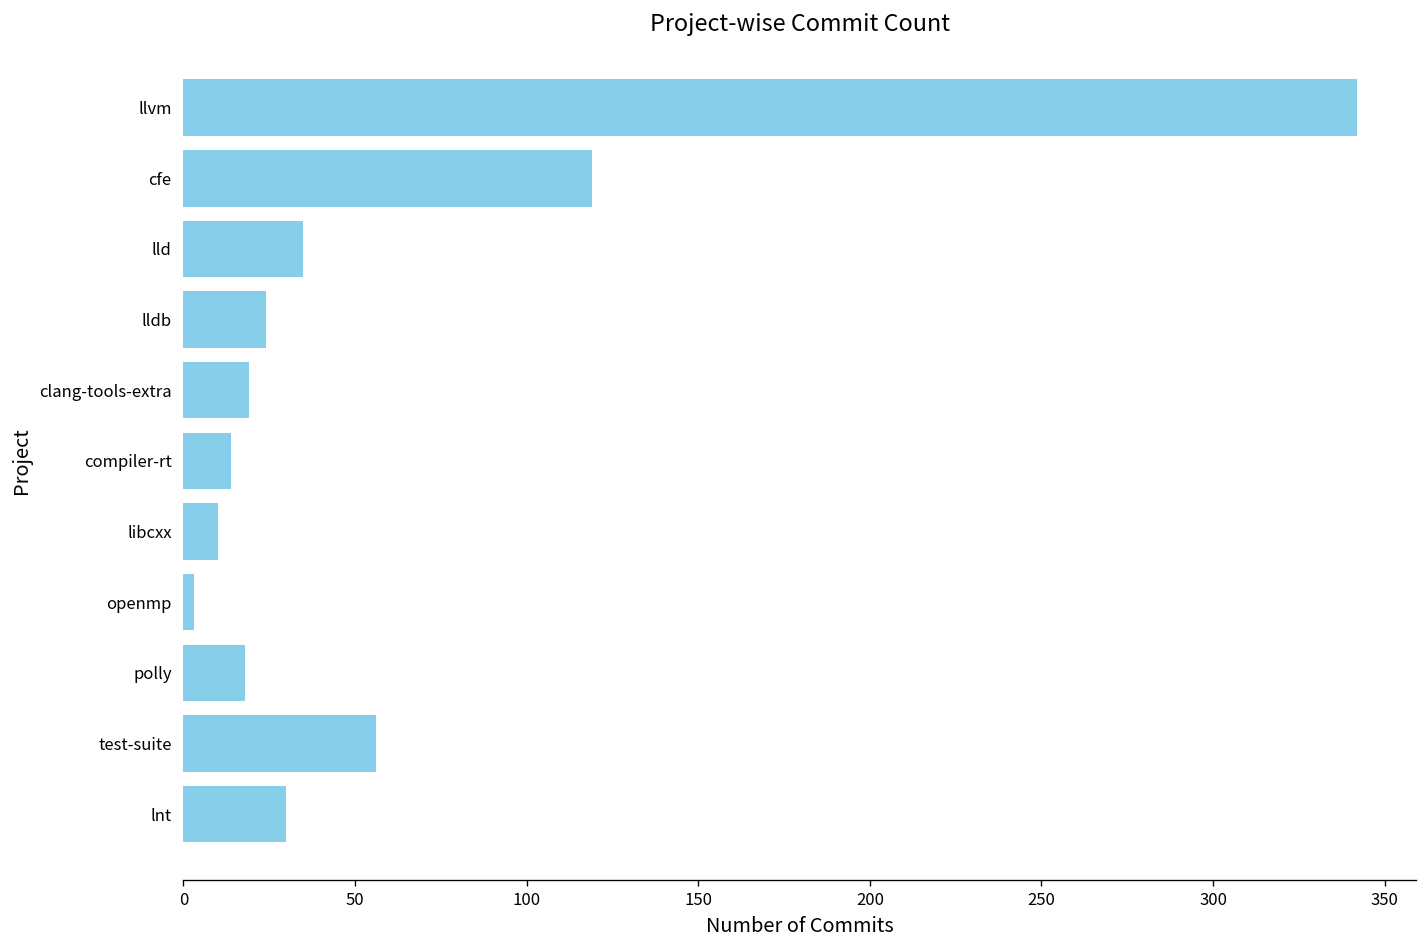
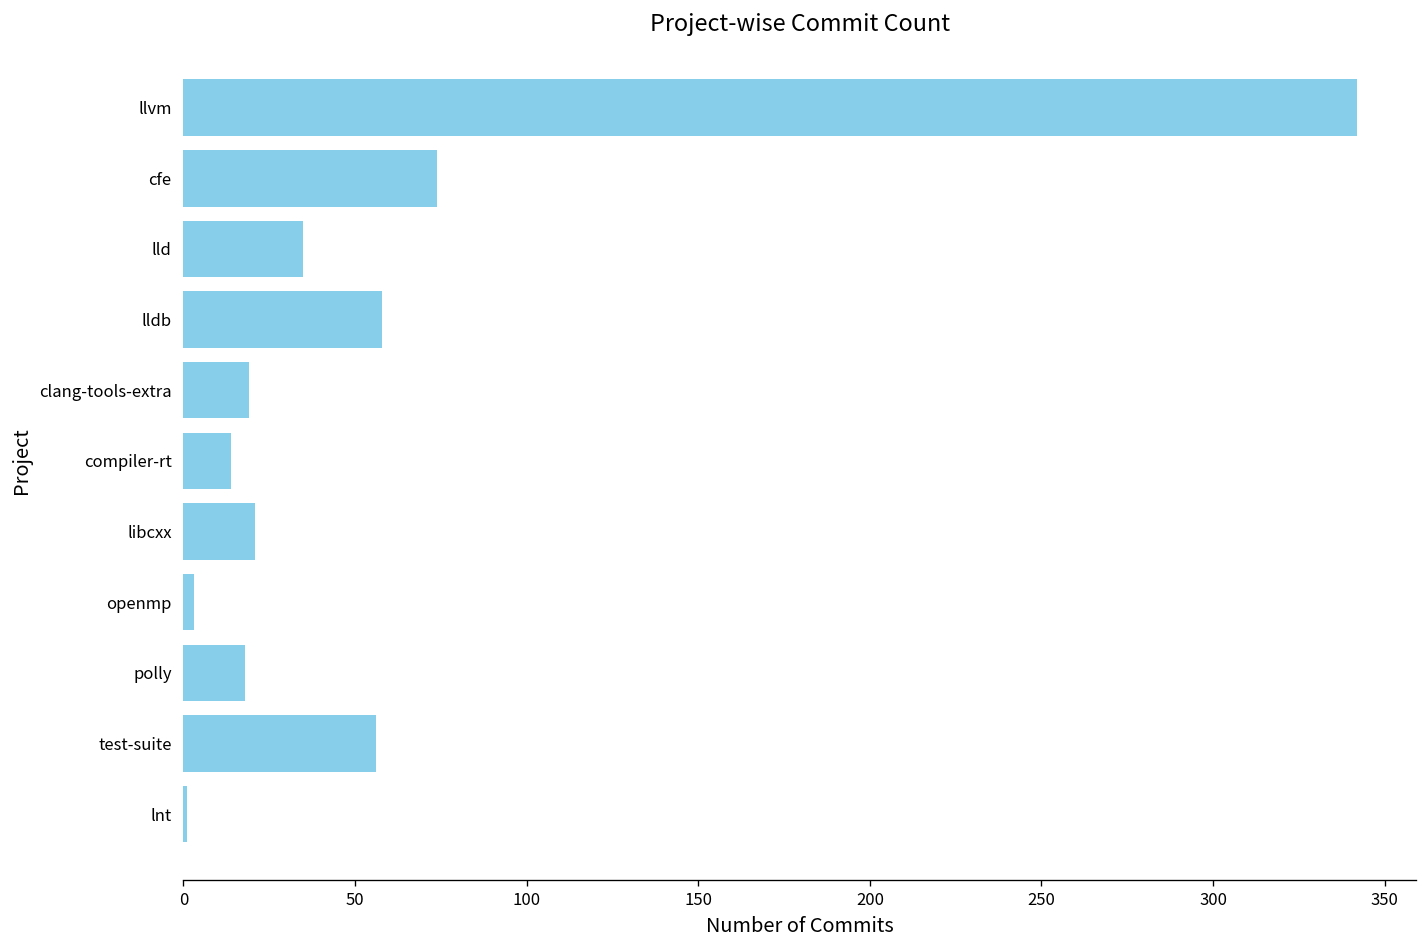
  {
    "llvm": 342,
-   "cfe": 119,
+   "cfe": 74,
    "lld": 35,
-   "lldb": 24,
+   "lldb": 58,
    "clang-tools-extra": 19,
    "compiler-rt": 14,
-   "libcxx": 10,
+   "libcxx": 21,
    "openmp": 3,
    "polly": 18,
    "test-suite": 56,
-   "lnt": 30
+   "lnt": 1
  }
